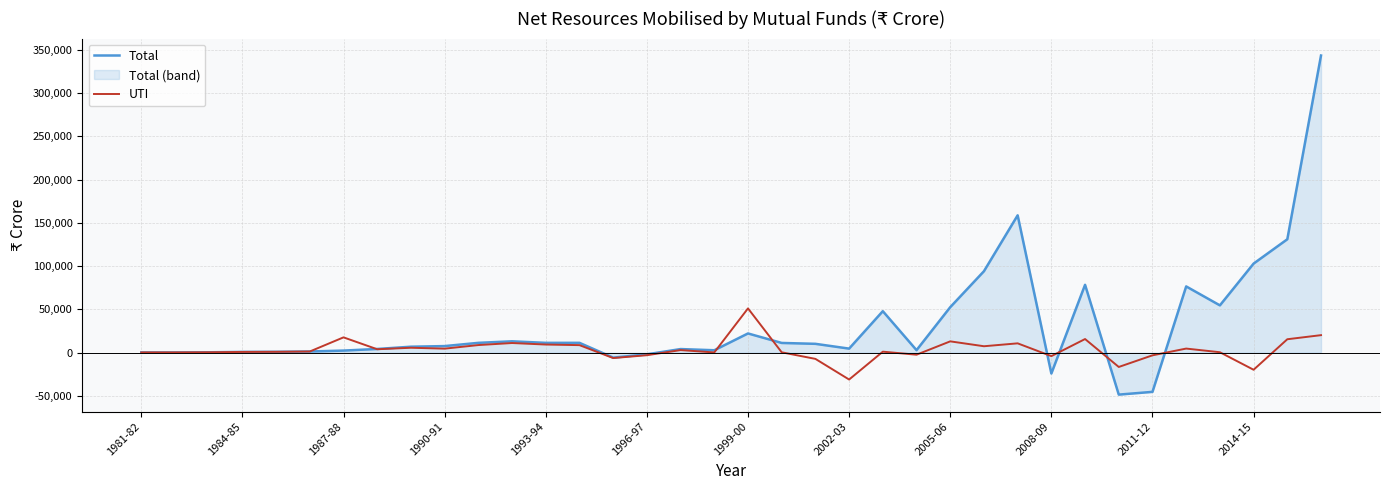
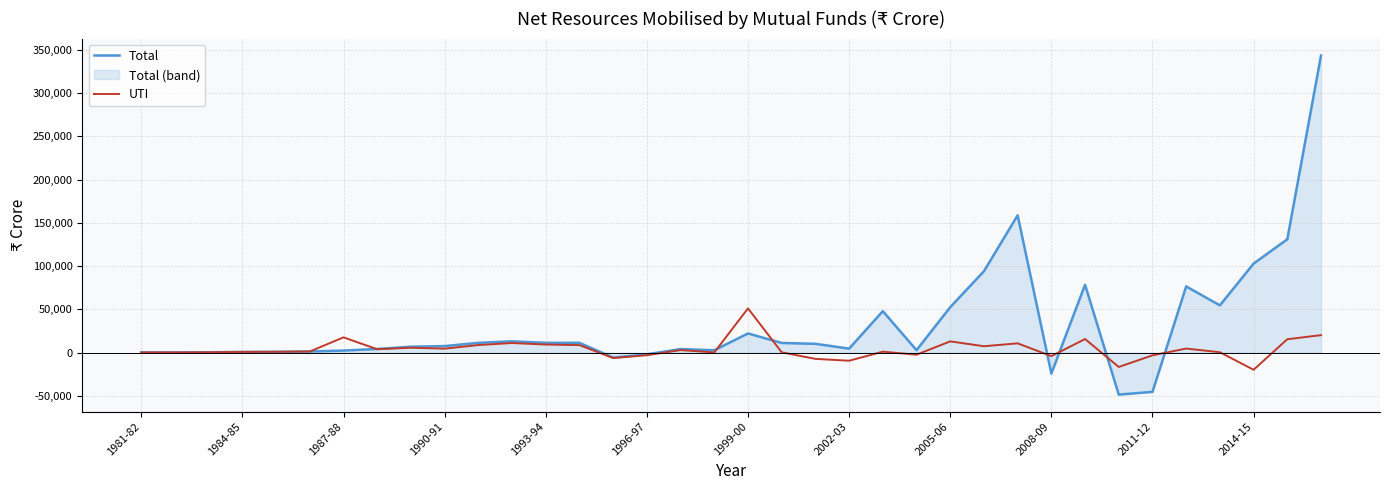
  {
    "UTI": {
      "1987-88": "20,000",
      "1999-00": "50,000",
-     "2002-03": "-30,000",
+     "2002-03": "-10,000",
      "2005-06": "10,000",
      "2008-09": "0",
      "2011-12": "0",
      "2014-15": "-20,000"
    }
  }
